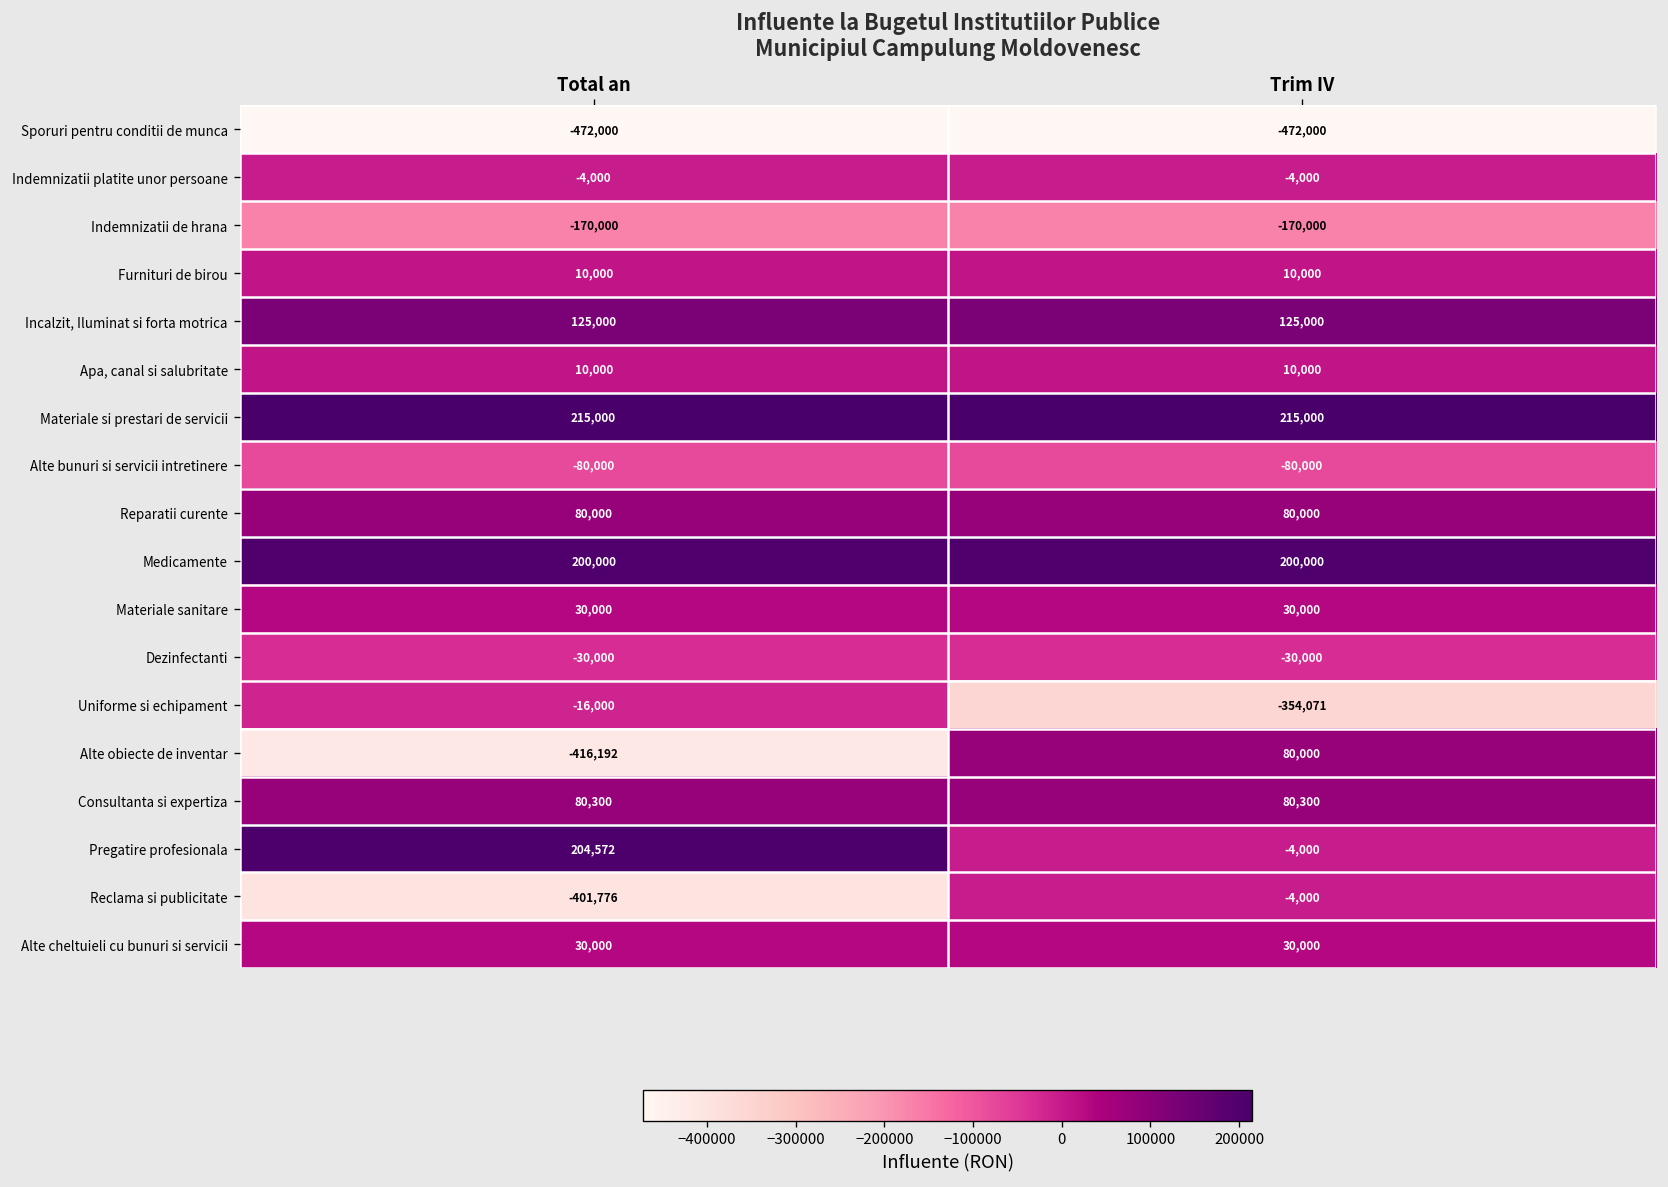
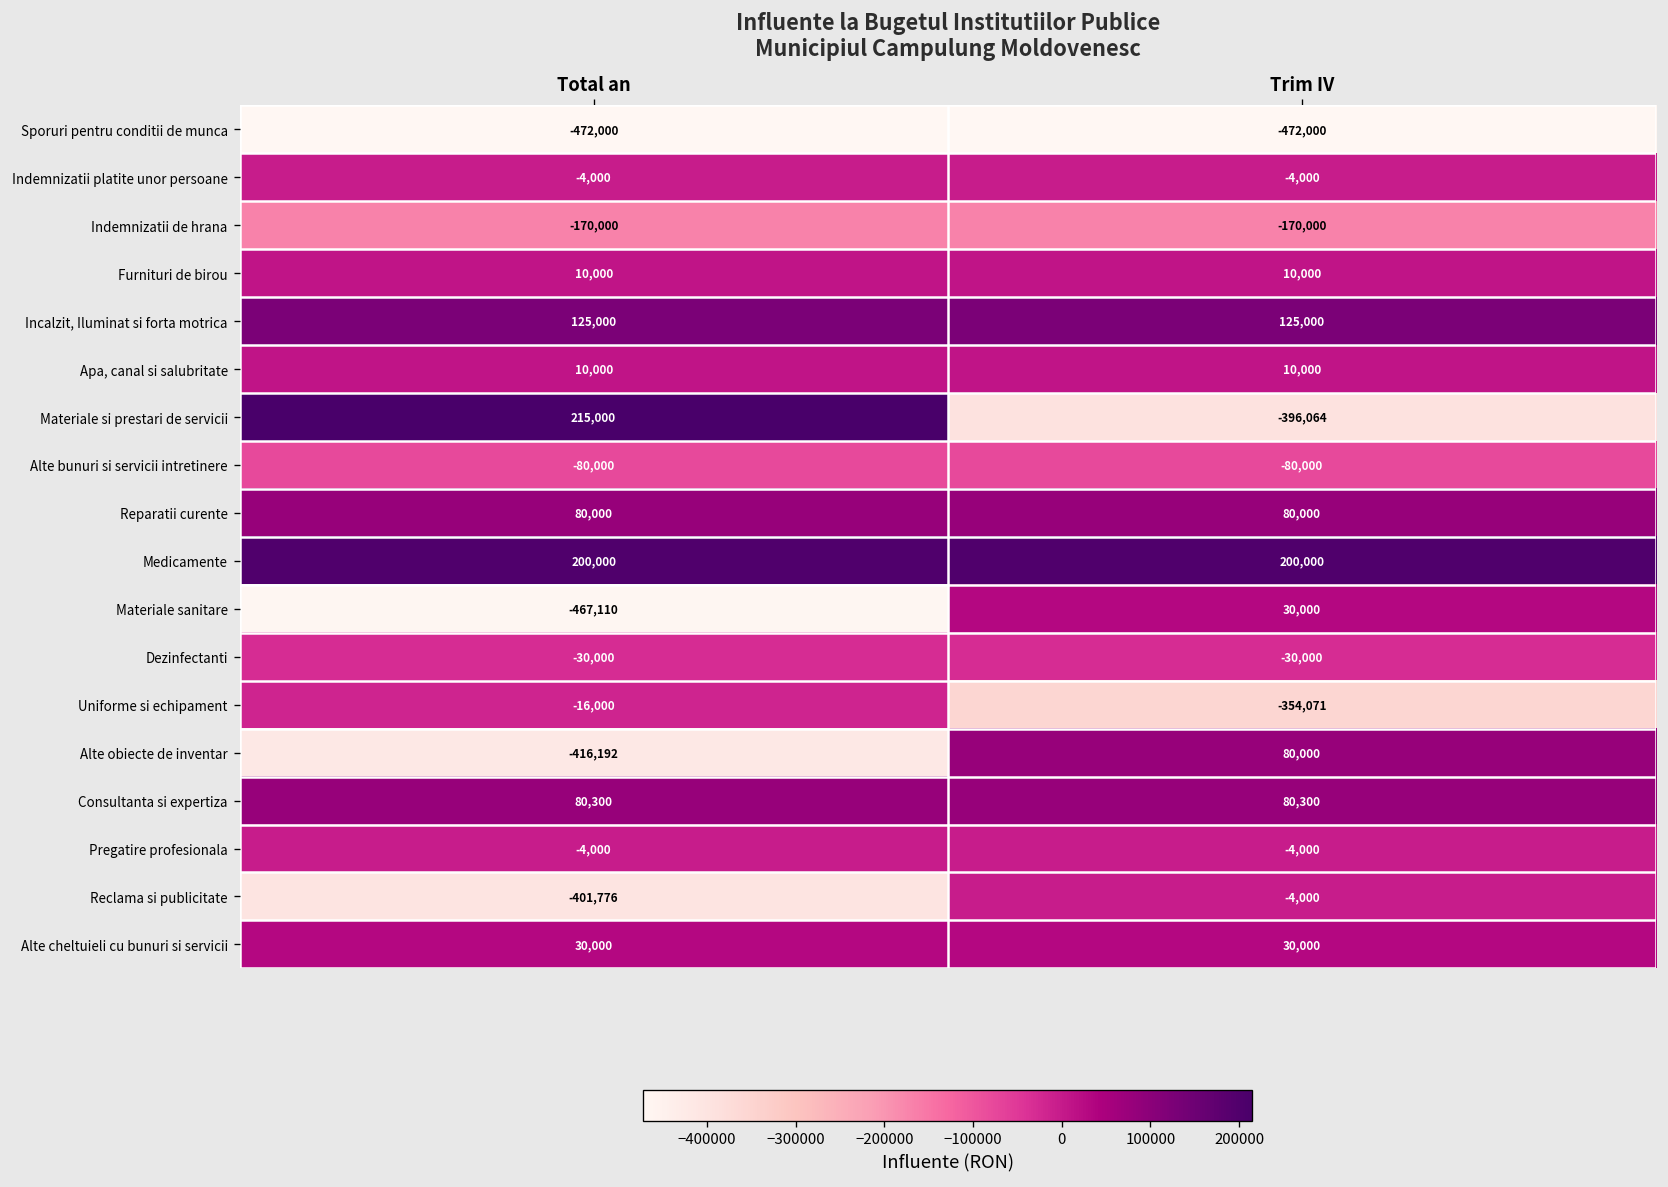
  {
    "Sporuri pentru conditii de munca": {
      "Total an": "-472,000",
      "Trim IV": "-472,000"
    },
    "Indemnizatii platite unor persoane": {
      "Total an": "-4,000",
      "Trim IV": "-4,000"
    },
    "Indemnizatii de hrana": {
      "Total an": "-170,000",
      "Trim IV": "-170,000"
    },
    "Furnituri de birou": {
      "Total an": "10,000",
      "Trim IV": "10,000"
    },
    "Incalzit, Iluminat si forta motrica": {
      "Total an": "125,000",
      "Trim IV": "125,000"
    },
    "Apa, canal si salubritate": {
      "Total an": "10,000",
      "Trim IV": "10,000"
    },
    "Materiale si prestari de servicii": {
      "Total an": "215,000",
-     "Trim IV": "215,000"
+     "Trim IV": "-396,064"
    },
    "Alte bunuri si servicii intretinere": {
      "Total an": "-80,000",
      "Trim IV": "-80,000"
    },
    "Reparatii curente": {
      "Total an": "80,000",
      "Trim IV": "80,000"
    },
    "Medicamente": {
      "Total an": "200,000",
      "Trim IV": "200,000"
    },
    "Materiale sanitare": {
-     "Total an": "30,000",
+     "Total an": "-467,110",
      "Trim IV": "30,000"
    },
    "Dezinfectanti": {
      "Total an": "-30,000",
      "Trim IV": "-30,000"
    },
    "Uniforme si echipament": {
      "Total an": "-16,000",
      "Trim IV": "-354,071"
    },
    "Alte obiecte de inventar": {
      "Total an": "-416,192",
      "Trim IV": "80,000"
    },
    "Consultanta si expertiza": {
      "Total an": "80,300",
      "Trim IV": "80,300"
    },
    "Pregatire profesionala": {
-     "Total an": "204,572",
+     "Total an": "-4,000",
      "Trim IV": "-4,000"
    },
    "Reclama si publicitate": {
      "Total an": "-401,776",
      "Trim IV": "-4,000"
    },
    "Alte cheltuieli cu bunuri si servicii": {
      "Total an": "30,000",
      "Trim IV": "30,000"
    }
  }
